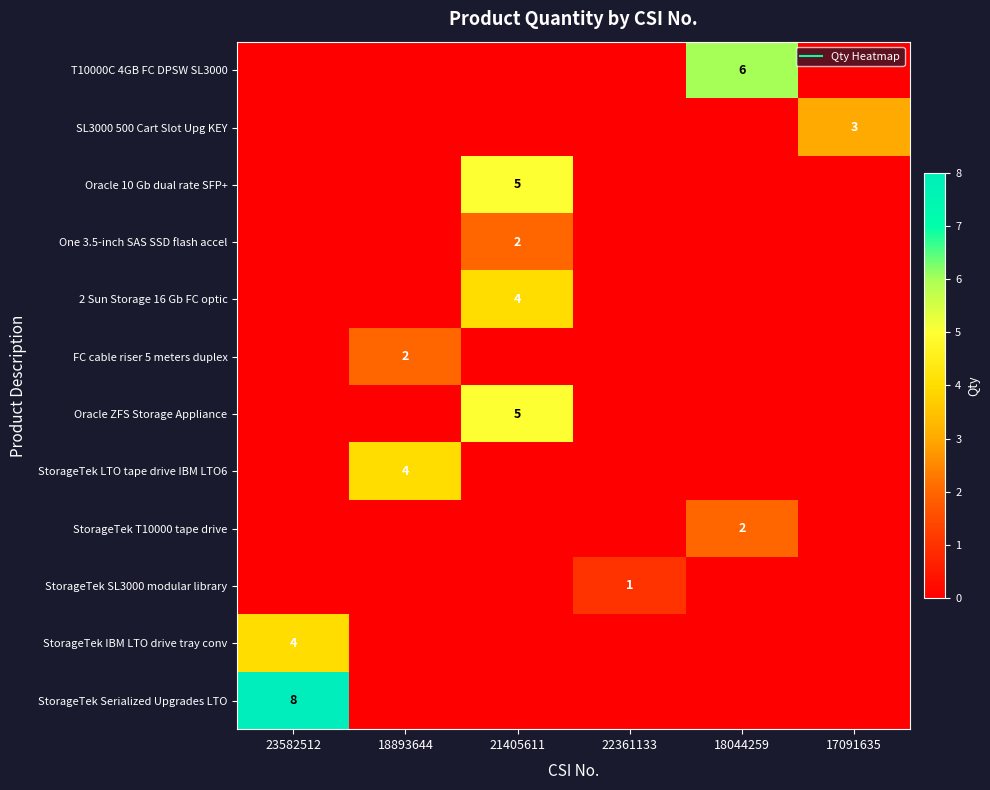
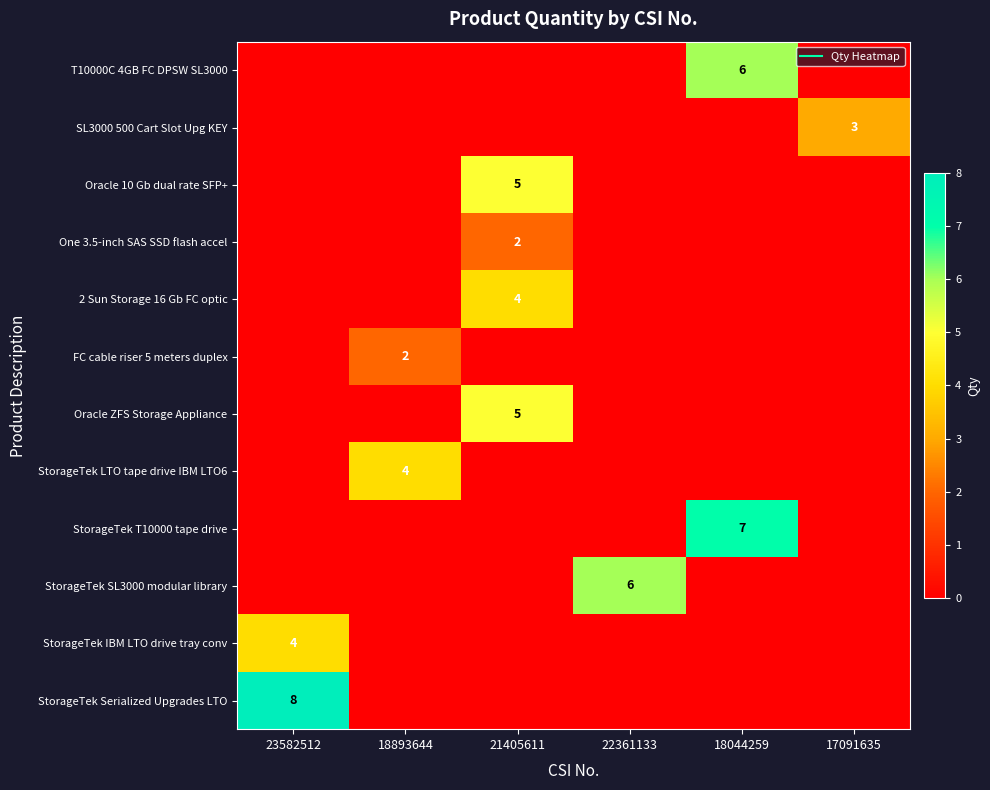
  {
    "T10000C 4GB FC DPSW SL3000": {
      "18044259": 6
    },
    "SL3000 500 Cart Slot Upg KEY": {
      "17091635": 3
    },
    "Oracle 10 Gb dual rate SFP+": {
      "21405611": 5
    },
    "One 3.5-inch SAS SSD flash accel": {
      "21405611": 2
    },
    "2 Sun Storage 16 Gb FC optic": {
      "21405611": 4
    },
    "FC cable riser 5 meters duplex": {
      "18893644": 2
    },
    "Oracle ZFS Storage Appliance": {
      "21405611": 5
    },
    "StorageTek LTO tape drive IBM LTO6": {
      "18893644": 4
    },
    "StorageTek T10000 tape drive": {
-     "18044259": 2
+     "18044259": 7
    },
    "StorageTek SL3000 modular library": {
-     "22361133": 1
+     "22361133": 6
    },
    "StorageTek IBM LTO drive tray conv": {
      "23582512": 4
    },
    "StorageTek Serialized Upgrades LTO": {
      "23582512": 8
    }
  }
